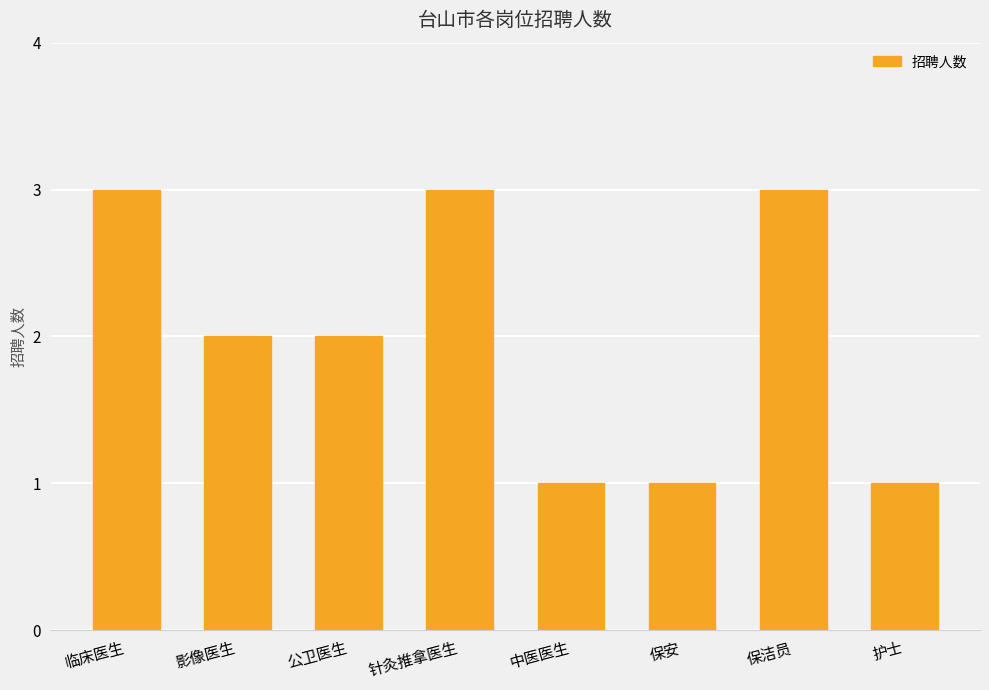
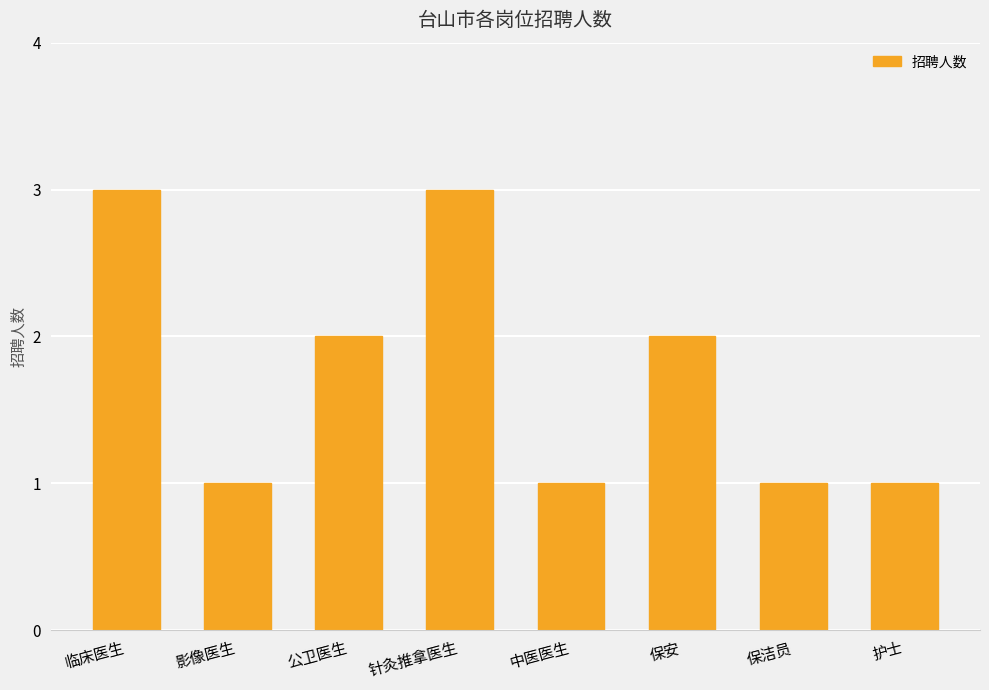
  {
    "临床医生": 3,
-   "影像医生": 2,
+   "影像医生": 1,
    "公卫医生": 2,
    "针灸推拿医生": 3,
    "中医医生": 1,
-   "保安": 1,
-   "保洁员": 3,
+   "保安": 2,
+   "保洁员": 1,
    "护士": 1
  }
